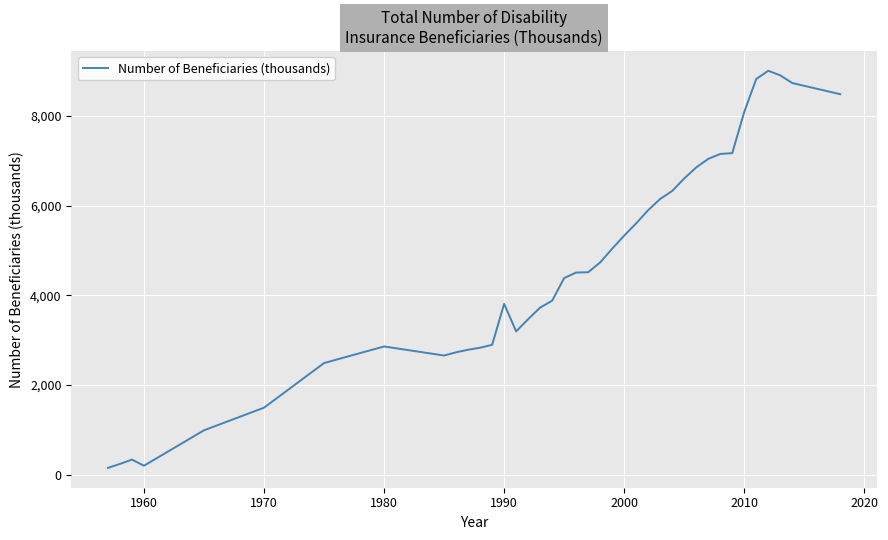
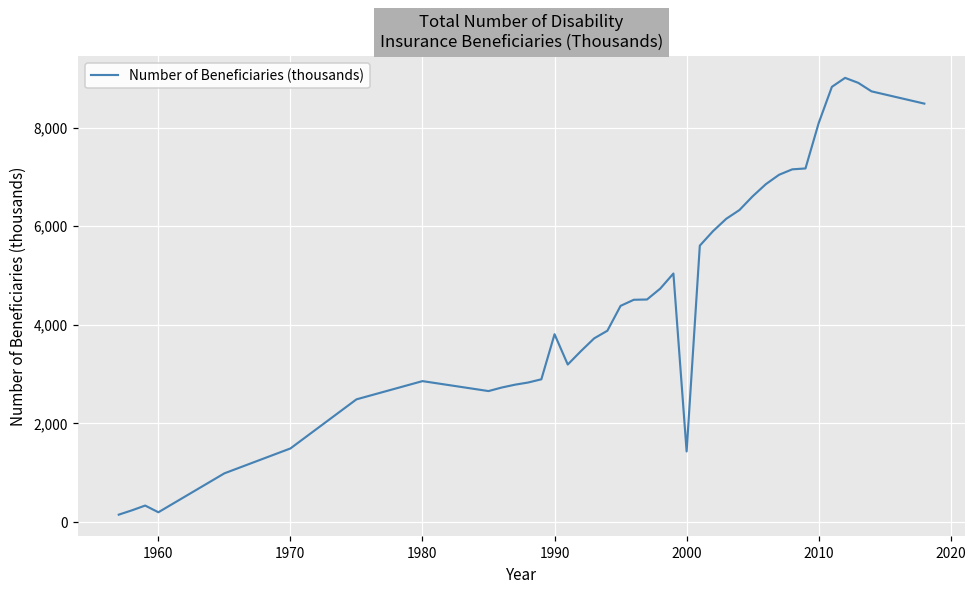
  {
    "1960": "200",
    "1970": "1,500",
    "1980": "2,900",
    "1990": "3,800",
-   "2000": "5,300",
+   "2000": "1,400",
    "2010": "8,100"
  }
